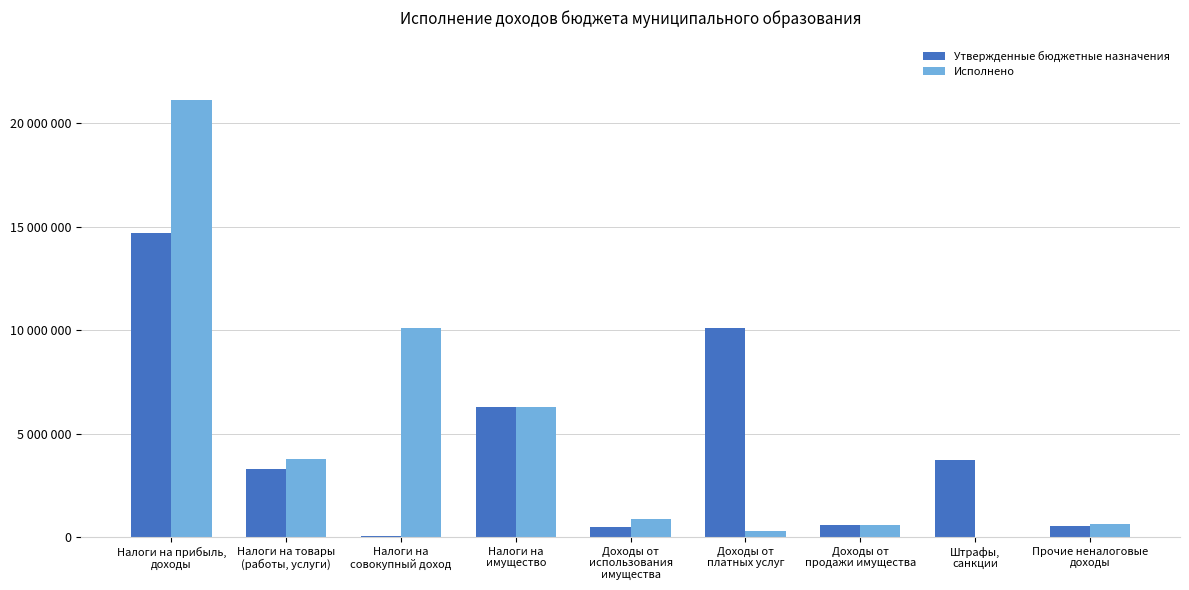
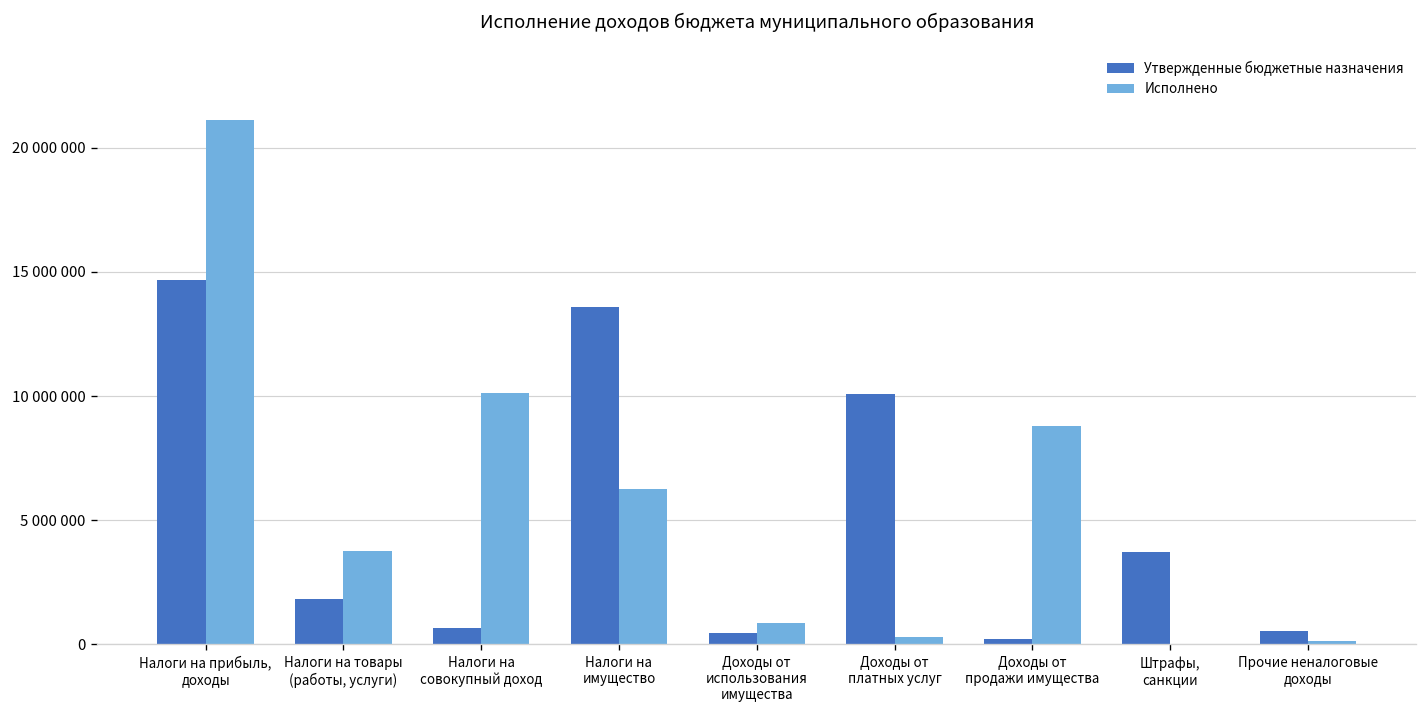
  {
    "Утвержденные бюджетные назначения": {
      "Налоги на прибыль, доходы": 14700000,
-     "Налоги на товары (работы, услуги)": 3300000,
-     "Налоги на совокупный доход": 100000,
-     "Налоги на имущество": 6300000,
+     "Налоги на товары (работы, услуги)": 1800000,
+     "Налоги на совокупный доход": 700000,
+     "Налоги на имущество": 13600000,
      "Доходы от использования имущества": 500000,
      "Доходы от платных услуг": 10100000,
-     "Доходы от продажи имущества": 600000,
+     "Доходы от продажи имущества": 200000,
      "Штрафы, санкции": 3700000,
      "Прочие неналоговые доходы": 500000
    },
    "Исполнено": {
      "Налоги на прибыль, доходы": 21100000,
      "Налоги на товары (работы, услуги)": 3800000,
      "Налоги на совокупный доход": 10100000,
      "Налоги на имущество": 6300000,
      "Доходы от использования имущества": 900000,
      "Доходы от платных услуг": 300000,
-     "Доходы от продажи имущества": 600000,
-     "Прочие неналоговые доходы": 600000
+     "Доходы от продажи имущества": 8800000,
+     "Прочие неналоговые доходы": 100000
    }
  }
